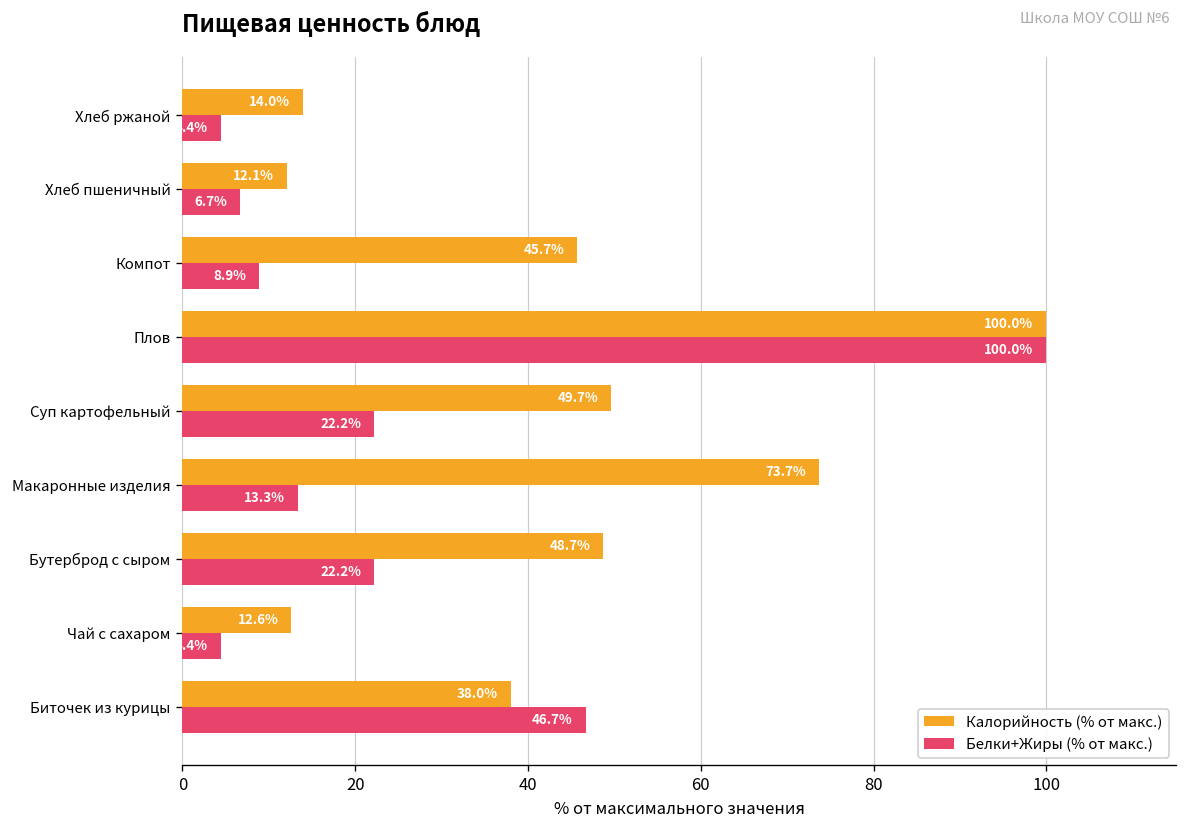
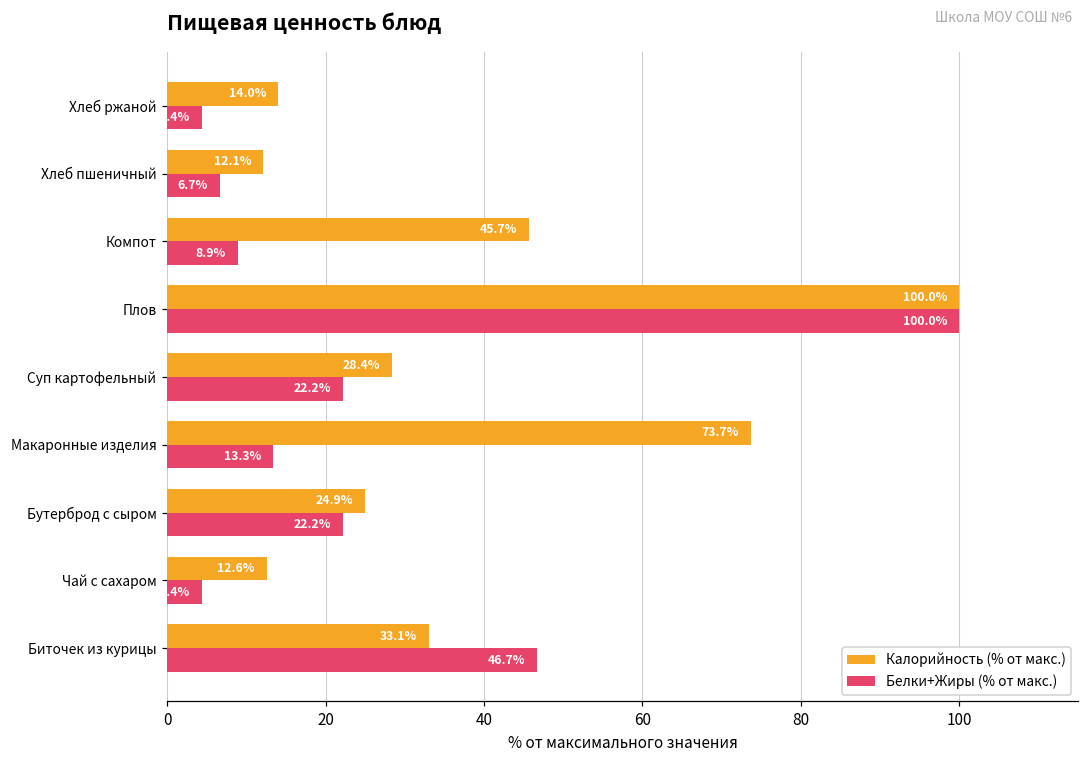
  {
    "Калорийность (% от макс.)": {
      "Хлеб ржаной": "14.0%",
      "Хлеб пшеничный": "12.1%",
      "Компот": "45.7%",
      "Плов": "100.0%",
-     "Суп картофельный": "49.7%",
+     "Суп картофельный": "28.4%",
      "Макаронные изделия": "73.7%",
-     "Бутерброд с сыром": "48.7%",
+     "Бутерброд с сыром": "24.9%",
      "Чай с сахаром": "12.6%",
-     "Биточек из курицы": "38.0%"
+     "Биточек из курицы": "33.1%"
    },
    "Белки+Жиры (% от макс.)": {
      "Хлеб ржаной": "4.4%",
      "Хлеб пшеничный": "6.7%",
      "Компот": "8.9%",
      "Плов": "100.0%",
      "Суп картофельный": "22.2%",
      "Макаронные изделия": "13.3%",
      "Бутерброд с сыром": "22.2%",
      "Чай с сахаром": "4.4%",
      "Биточек из курицы": "46.7%"
    }
  }
